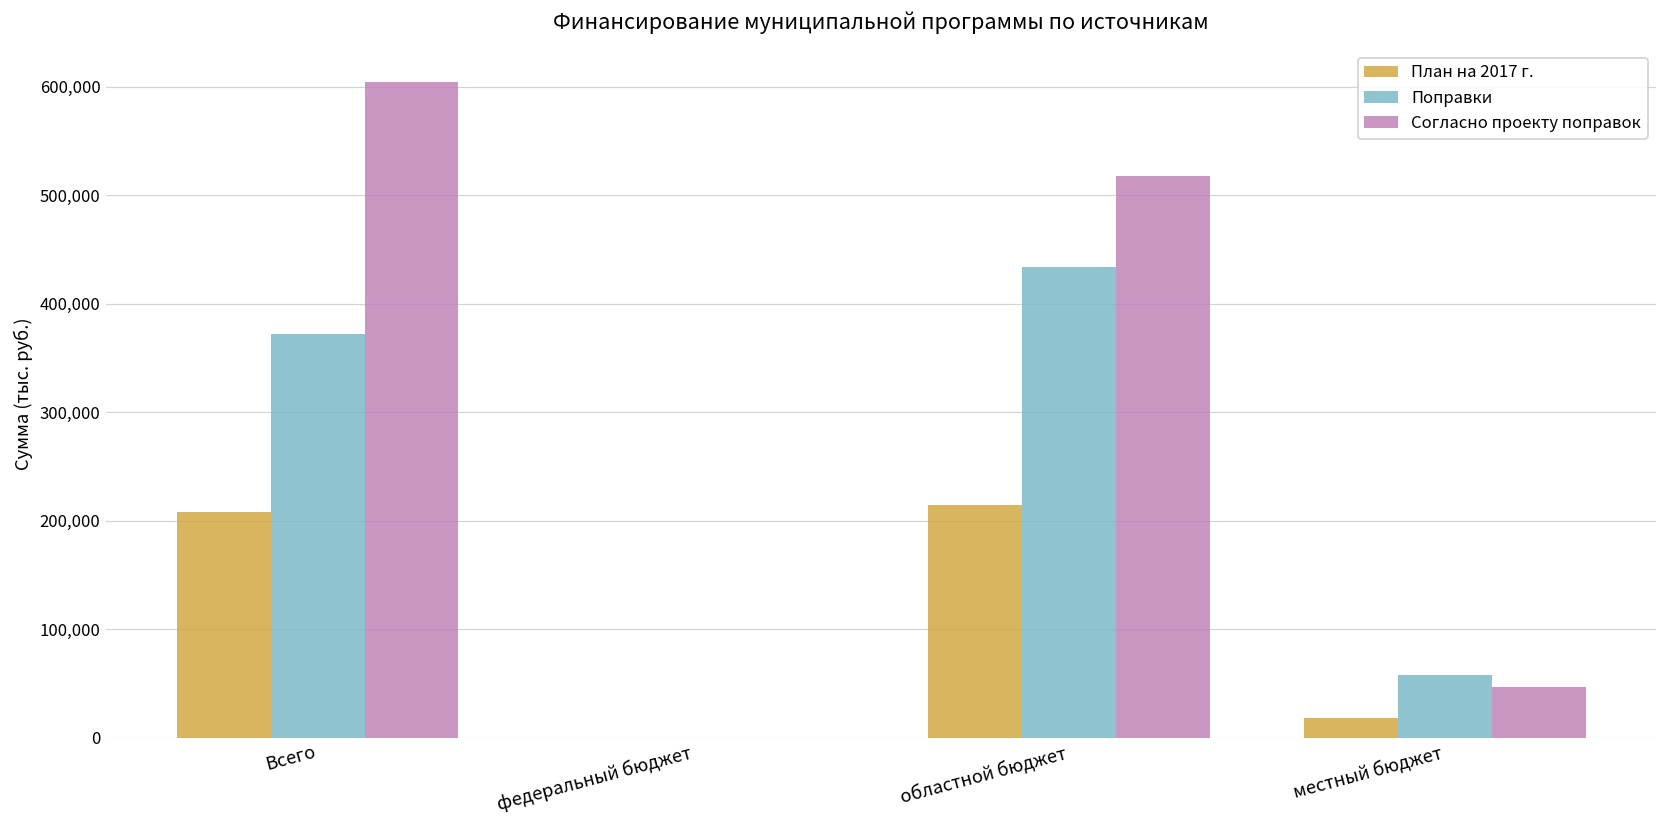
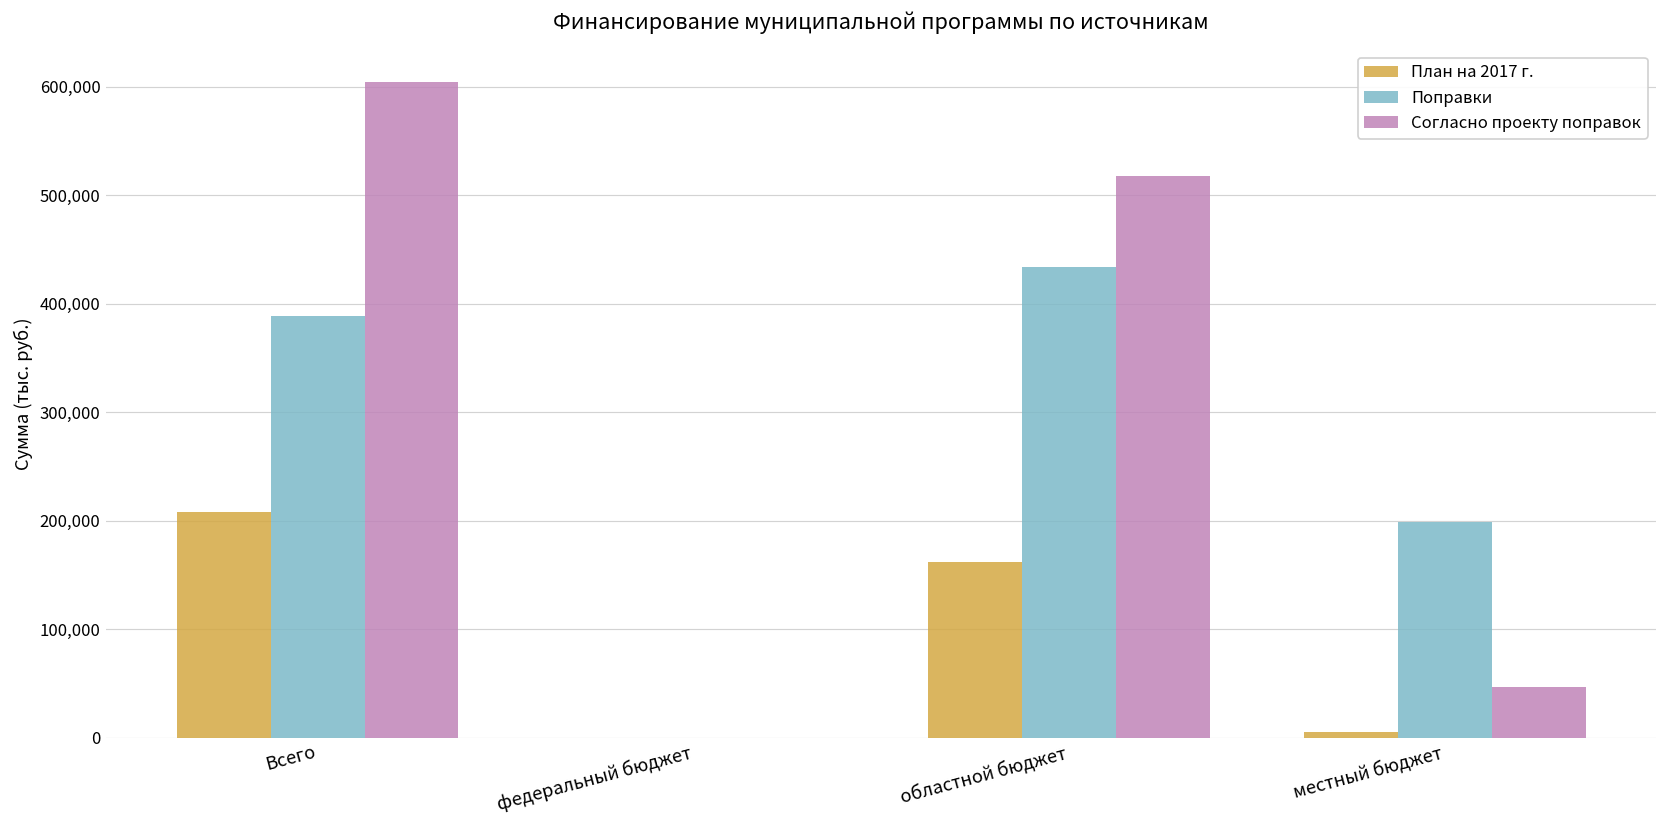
  {
    "План на 2017 г.": {
      "Всего": "210,000",
      "федеральный бюджет": "0",
-     "областной бюджет": "210,000",
-     "местный бюджет": "20,000"
+     "областной бюджет": "160,000",
+     "местный бюджет": "10,000"
    },
    "Поправки": {
-     "Всего": "370,000",
+     "Всего": "390,000",
      "федеральный бюджет": "0",
      "областной бюджет": "430,000",
-     "местный бюджет": "60,000"
+     "местный бюджет": "200,000"
    },
    "Согласно проекту поправок": {
      "Всего": "600,000",
      "федеральный бюджет": "0",
      "областной бюджет": "520,000",
      "местный бюджет": "50,000"
    }
  }
